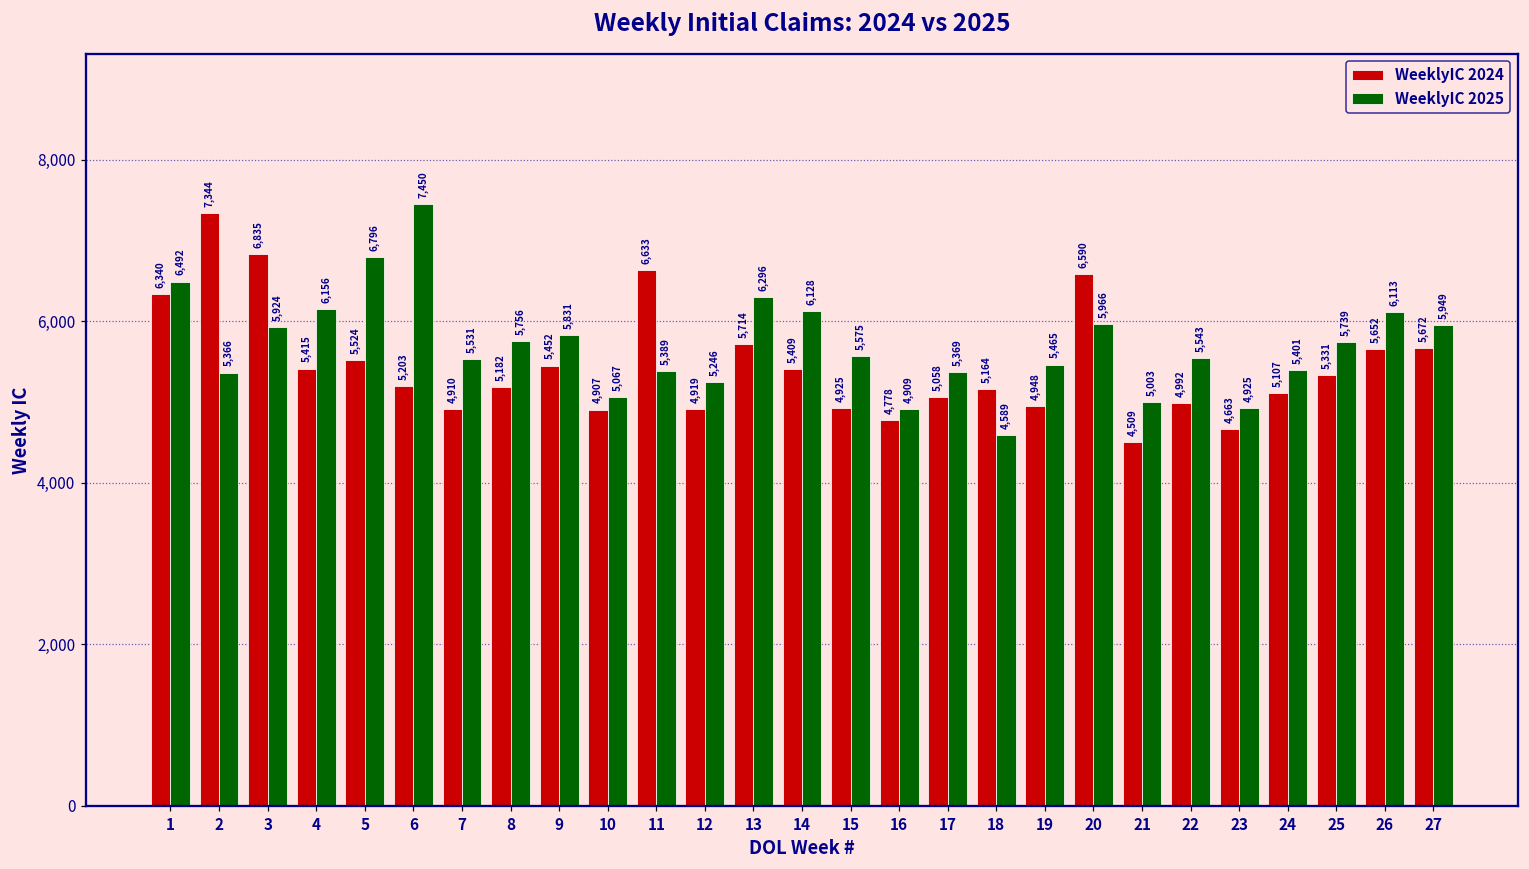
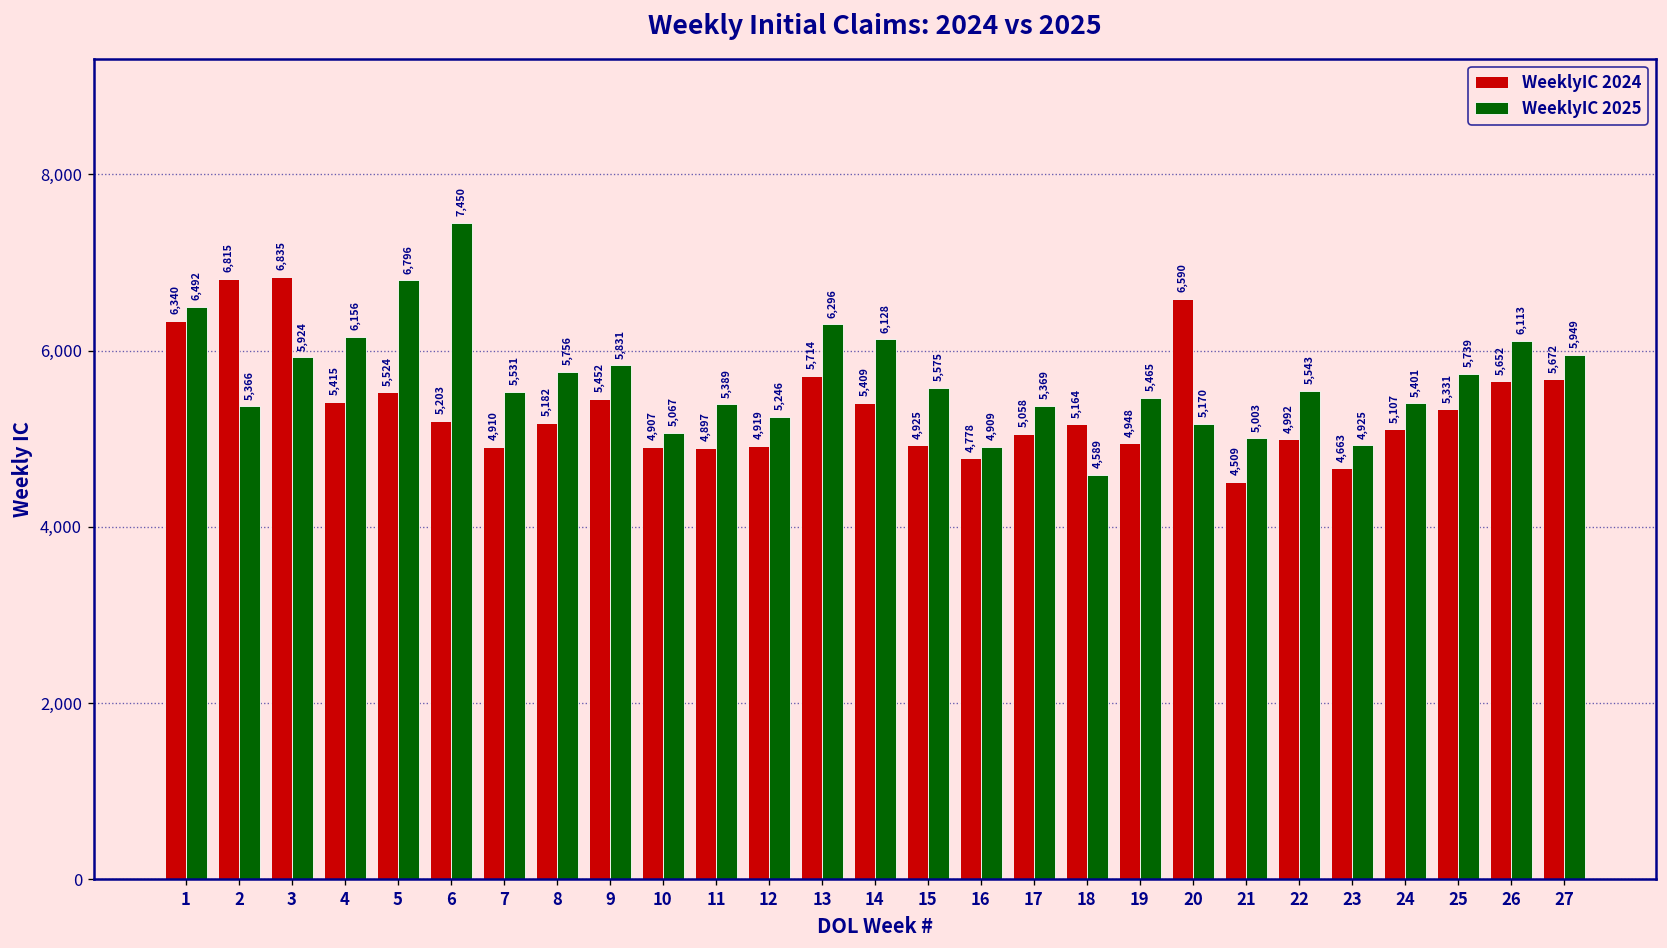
  {
    "WeeklyIC 2024": {
      "1": "6,340",
-     "2": "7,344",
+     "2": "6,815",
      "3": "6,835",
      "4": "5,415",
      "5": "5,524",
      "6": "5,203",
      "7": "4,910",
      "8": "5,182",
      "9": "5,452",
      "10": "4,907",
-     "11": "6,633",
+     "11": "4,897",
      "12": "4,919",
      "13": "5,714",
      "14": "5,409",
      "15": "4,925",
      "16": "4,778",
      "17": "5,058",
      "18": "5,164",
      "19": "4,948",
      "20": "6,590",
      "21": "4,509",
      "22": "4,992",
      "23": "4,663",
      "24": "5,107",
      "25": "5,331",
      "26": "5,652",
      "27": "5,672"
    },
    "WeeklyIC 2025": {
      "1": "6,492",
      "2": "5,366",
      "3": "5,924",
      "4": "6,156",
      "5": "6,796",
      "6": "7,450",
      "7": "5,531",
      "8": "5,756",
      "9": "5,831",
      "10": "5,067",
      "11": "5,389",
      "12": "5,246",
      "13": "6,296",
      "14": "6,128",
      "15": "5,575",
      "16": "4,909",
      "17": "5,369",
      "18": "4,589",
      "19": "5,465",
-     "20": "5,966",
+     "20": "5,170",
      "21": "5,003",
      "22": "5,543",
      "23": "4,925",
      "24": "5,401",
      "25": "5,739",
      "26": "6,113",
      "27": "5,949"
    }
  }
